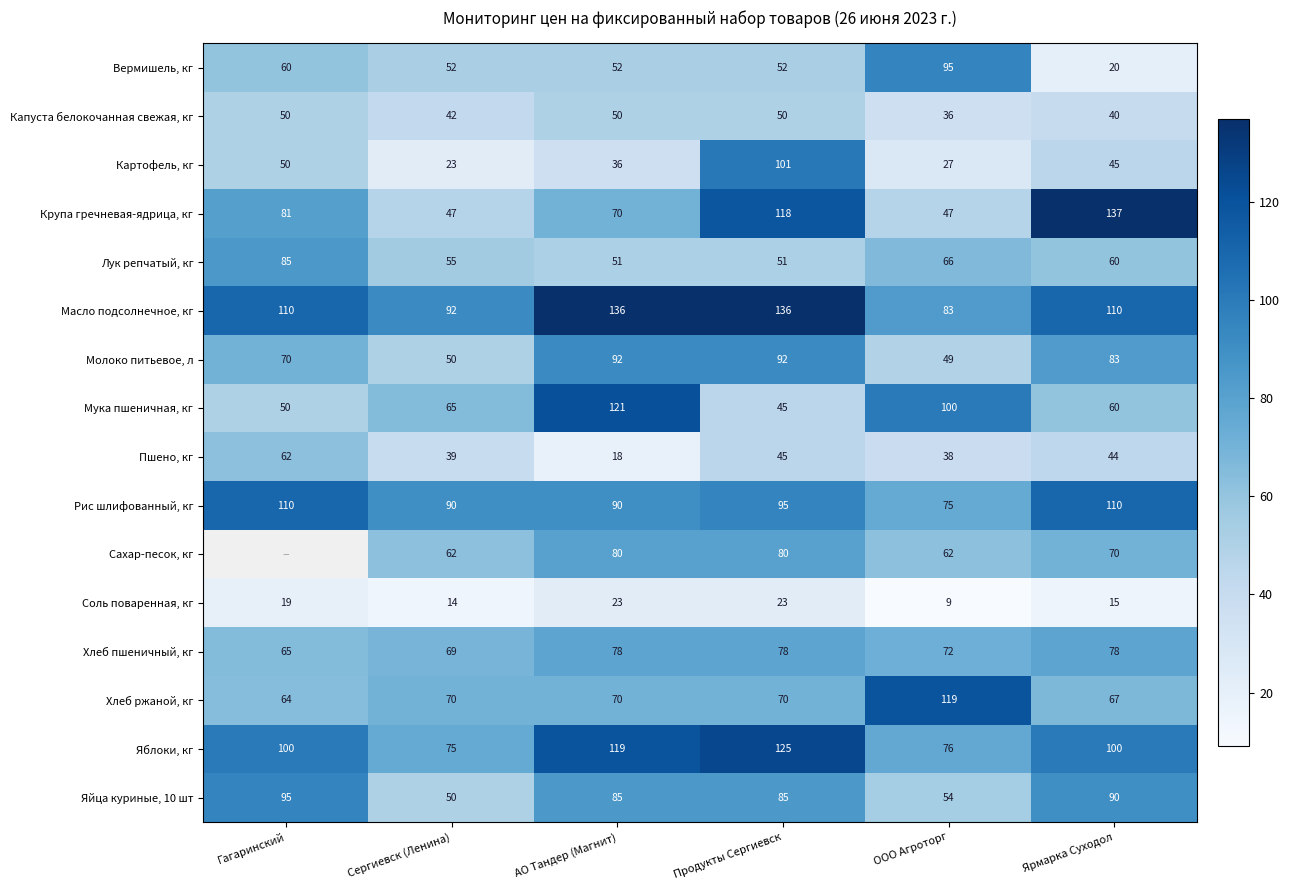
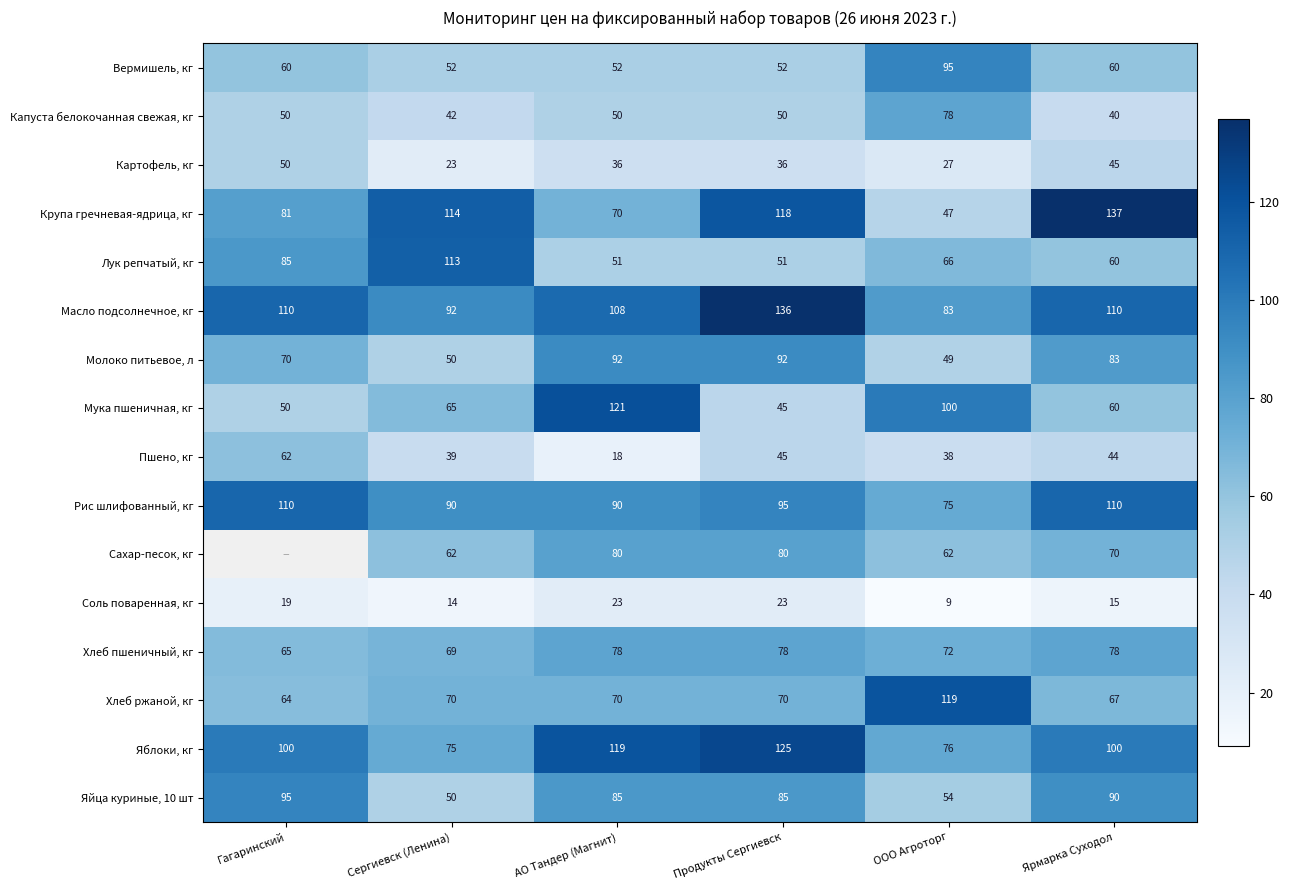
  {
    "Вермишель, кг": {
      "Гагаринский": 60,
      "Сергиевск (Ленина)": 52,
      "АО Тандер (Магнит)": 52,
      "Продукты Сергиевск": 52,
      "ООО Агроторг": 95,
-     "Ярмарка Суходол": 20
+     "Ярмарка Суходол": 60
    },
    "Капуста белокочанная свежая, кг": {
      "Гагаринский": 50,
      "Сергиевск (Ленина)": 42,
      "АО Тандер (Магнит)": 50,
      "Продукты Сергиевск": 50,
-     "ООО Агроторг": 36,
+     "ООО Агроторг": 78,
      "Ярмарка Суходол": 40
    },
    "Картофель, кг": {
      "Гагаринский": 50,
      "Сергиевск (Ленина)": 23,
      "АО Тандер (Магнит)": 36,
-     "Продукты Сергиевск": 101,
+     "Продукты Сергиевск": 36,
      "ООО Агроторг": 27,
      "Ярмарка Суходол": 45
    },
    "Крупа гречневая-ядрица, кг": {
      "Гагаринский": 81,
-     "Сергиевск (Ленина)": 47,
+     "Сергиевск (Ленина)": 114,
      "АО Тандер (Магнит)": 70,
      "Продукты Сергиевск": 118,
      "ООО Агроторг": 47,
      "Ярмарка Суходол": 137
    },
    "Лук репчатый, кг": {
      "Гагаринский": 85,
-     "Сергиевск (Ленина)": 55,
+     "Сергиевск (Ленина)": 113,
      "АО Тандер (Магнит)": 51,
      "Продукты Сергиевск": 51,
      "ООО Агроторг": 66,
      "Ярмарка Суходол": 60
    },
    "Масло подсолнечное, кг": {
      "Гагаринский": 110,
      "Сергиевск (Ленина)": 92,
-     "АО Тандер (Магнит)": 136,
+     "АО Тандер (Магнит)": 108,
      "Продукты Сергиевск": 136,
      "ООО Агроторг": 83,
      "Ярмарка Суходол": 110
    },
    "Молоко питьевое, л": {
      "Гагаринский": 70,
      "Сергиевск (Ленина)": 50,
      "АО Тандер (Магнит)": 92,
      "Продукты Сергиевск": 92,
      "ООО Агроторг": 49,
      "Ярмарка Суходол": 83
    },
    "Мука пшеничная, кг": {
      "Гагаринский": 50,
      "Сергиевск (Ленина)": 65,
      "АО Тандер (Магнит)": 121,
      "Продукты Сергиевск": 45,
      "ООО Агроторг": 100,
      "Ярмарка Суходол": 60
    },
    "Пшено, кг": {
      "Гагаринский": 62,
      "Сергиевск (Ленина)": 39,
      "АО Тандер (Магнит)": 18,
      "Продукты Сергиевск": 45,
      "ООО Агроторг": 38,
      "Ярмарка Суходол": 44
    },
    "Рис шлифованный, кг": {
      "Гагаринский": 110,
      "Сергиевск (Ленина)": 90,
      "АО Тандер (Магнит)": 90,
      "Продукты Сергиевск": 95,
      "ООО Агроторг": 75,
      "Ярмарка Суходол": 110
    },
    "Сахар-песок, кг": {
      "Сергиевск (Ленина)": 62,
      "АО Тандер (Магнит)": 80,
      "Продукты Сергиевск": 80,
      "ООО Агроторг": 62,
      "Ярмарка Суходол": 70
    },
    "Соль поваренная, кг": {
      "Гагаринский": 19,
      "Сергиевск (Ленина)": 14,
      "АО Тандер (Магнит)": 23,
      "Продукты Сергиевск": 23,
      "ООО Агроторг": 9,
      "Ярмарка Суходол": 15
    },
    "Хлеб пшеничный, кг": {
      "Гагаринский": 65,
      "Сергиевск (Ленина)": 69,
      "АО Тандер (Магнит)": 78,
      "Продукты Сергиевск": 78,
      "ООО Агроторг": 72,
      "Ярмарка Суходол": 78
    },
    "Хлеб ржаной, кг": {
      "Гагаринский": 64,
      "Сергиевск (Ленина)": 70,
      "АО Тандер (Магнит)": 70,
      "Продукты Сергиевск": 70,
      "ООО Агроторг": 119,
      "Ярмарка Суходол": 67
    },
    "Яблоки, кг": {
      "Гагаринский": 100,
      "Сергиевск (Ленина)": 75,
      "АО Тандер (Магнит)": 119,
      "Продукты Сергиевск": 125,
      "ООО Агроторг": 76,
      "Ярмарка Суходол": 100
    },
    "Яйца куриные, 10 шт": {
      "Гагаринский": 95,
      "Сергиевск (Ленина)": 50,
      "АО Тандер (Магнит)": 85,
      "Продукты Сергиевск": 85,
      "ООО Агроторг": 54,
      "Ярмарка Суходол": 90
    }
  }
